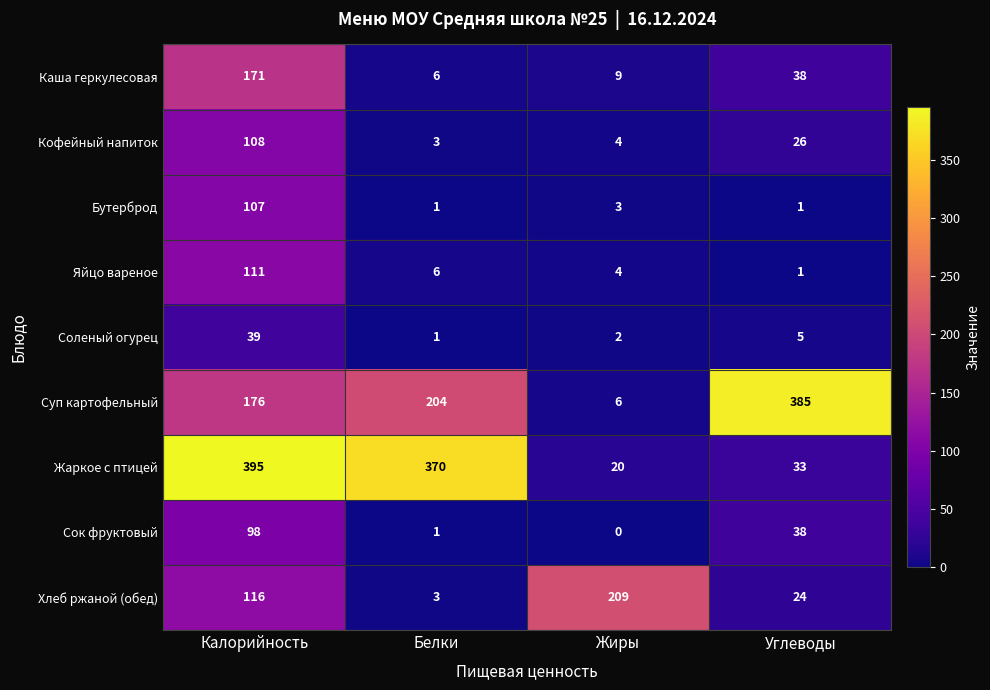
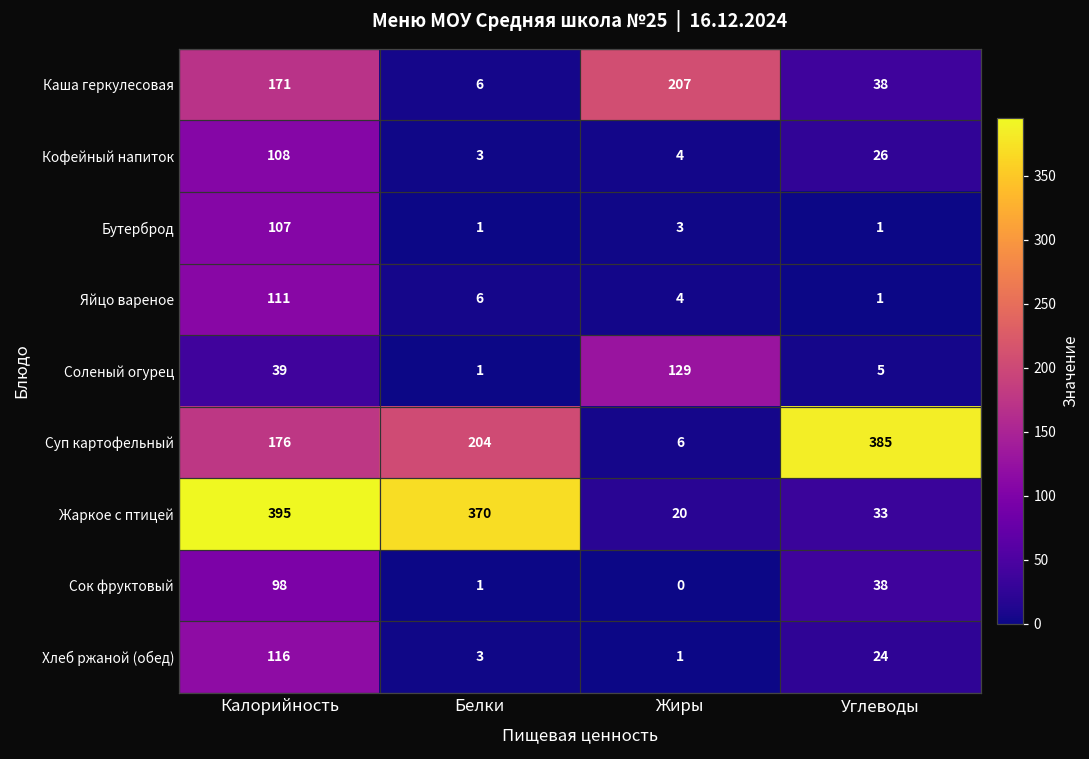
  {
    "Каша геркулесовая": {
      "Калорийность": 171,
      "Белки": 6,
-     "Жиры": 9,
+     "Жиры": 207,
      "Углеводы": 38
    },
    "Кофейный напиток": {
      "Калорийность": 108,
      "Белки": 3,
      "Жиры": 4,
      "Углеводы": 26
    },
    "Бутерброд": {
      "Калорийность": 107,
      "Белки": 1,
      "Жиры": 3,
      "Углеводы": 1
    },
    "Яйцо вареное": {
      "Калорийность": 111,
      "Белки": 6,
      "Жиры": 4,
      "Углеводы": 1
    },
    "Соленый огурец": {
      "Калорийность": 39,
      "Белки": 1,
-     "Жиры": 2,
+     "Жиры": 129,
      "Углеводы": 5
    },
    "Суп картофельный": {
      "Калорийность": 176,
      "Белки": 204,
      "Жиры": 6,
      "Углеводы": 385
    },
    "Жаркое с птицей": {
      "Калорийность": 395,
      "Белки": 370,
      "Жиры": 20,
      "Углеводы": 33
    },
    "Сок фруктовый": {
      "Калорийность": 98,
      "Белки": 1,
      "Жиры": 0,
      "Углеводы": 38
    },
    "Хлеб ржаной (обед)": {
      "Калорийность": 116,
      "Белки": 3,
-     "Жиры": 209,
+     "Жиры": 1,
      "Углеводы": 24
    }
  }
